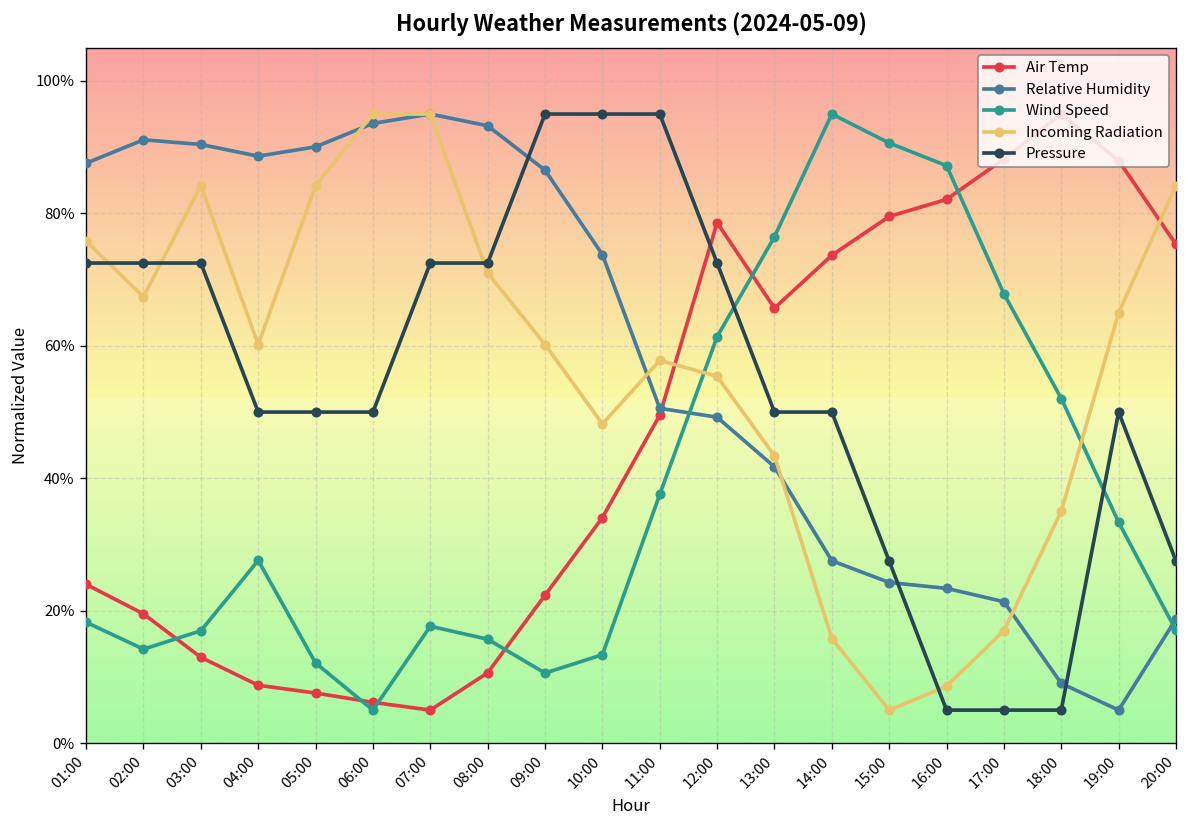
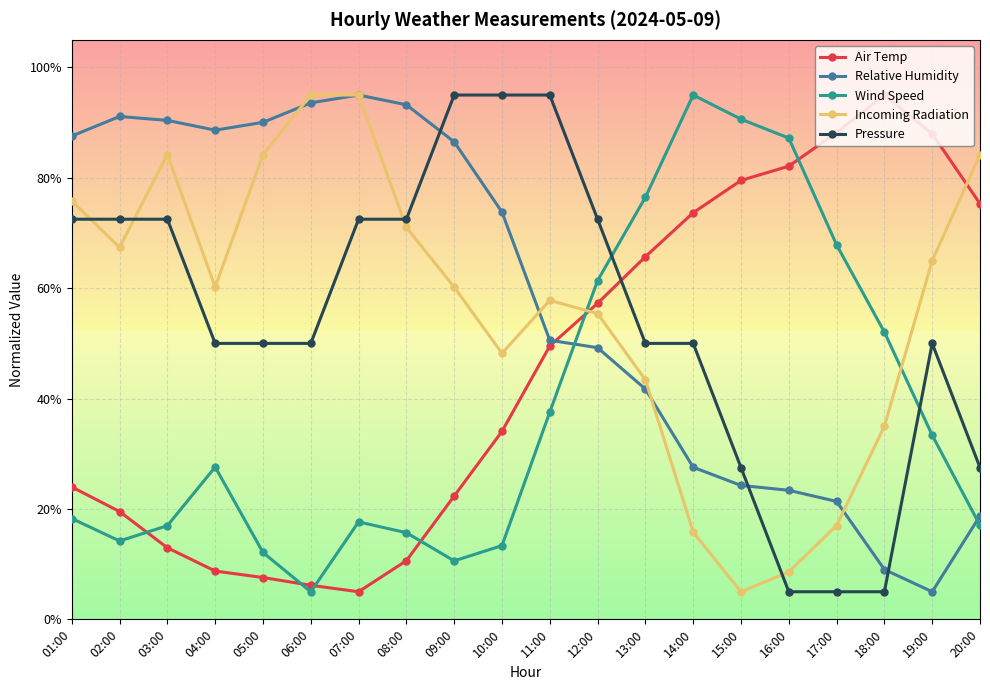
  {
    "Air Temp": {
      "01:00": "24%",
      "02:00": "20%",
      "03:00": "13%",
      "04:00": "9%",
      "05:00": "8%",
      "06:00": "6%",
      "07:00": "5%",
      "08:00": "11%",
      "09:00": "22%",
      "10:00": "34%",
      "11:00": "50%",
-     "12:00": "79%",
+     "12:00": "57%",
      "13:00": "66%",
      "14:00": "74%",
      "15:00": "80%",
      "16:00": "82%",
      "20:00": "75%"
    },
    "Incoming Radiation": {
      "01:00": "76%",
      "02:00": "67%",
      "03:00": "84%",
      "04:00": "60%",
      "05:00": "84%",
      "06:00": "95%",
      "08:00": "71%",
      "09:00": "60%",
      "10:00": "48%",
      "11:00": "58%",
      "12:00": "55%",
      "13:00": "43%",
      "14:00": "16%",
      "15:00": "5%",
      "16:00": "9%",
      "17:00": "17%",
      "18:00": "35%",
      "19:00": "65%",
      "20:00": "84%"
    },
    "Pressure": {
      "01:00": "72%",
      "02:00": "72%",
      "03:00": "72%",
      "04:00": "50%",
      "05:00": "50%",
      "06:00": "50%",
      "07:00": "72%",
      "08:00": "72%",
      "09:00": "95%",
      "10:00": "95%",
      "11:00": "95%",
      "12:00": "72%",
      "13:00": "50%",
      "14:00": "50%",
      "15:00": "28%",
      "16:00": "5%",
      "17:00": "5%",
      "18:00": "5%",
      "19:00": "50%",
      "20:00": "28%"
    }
  }
